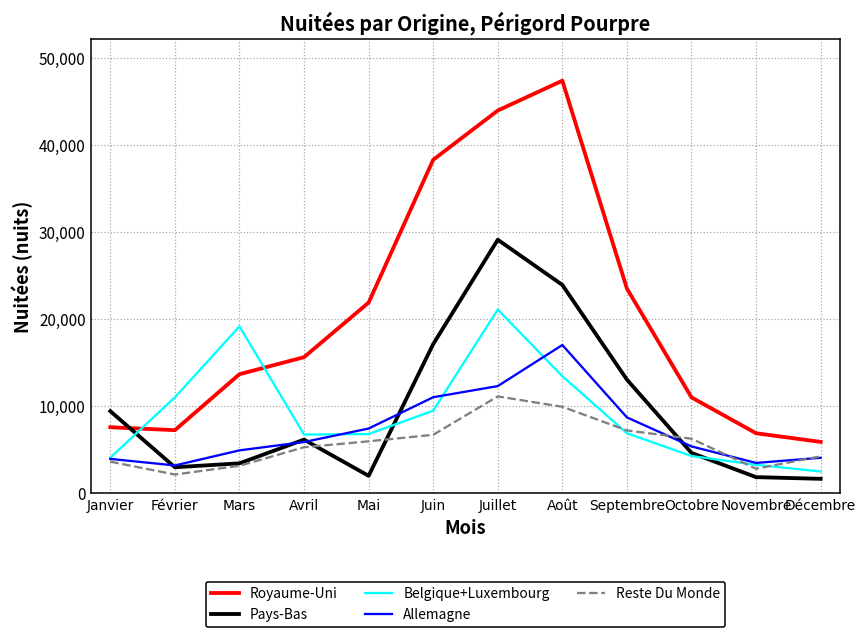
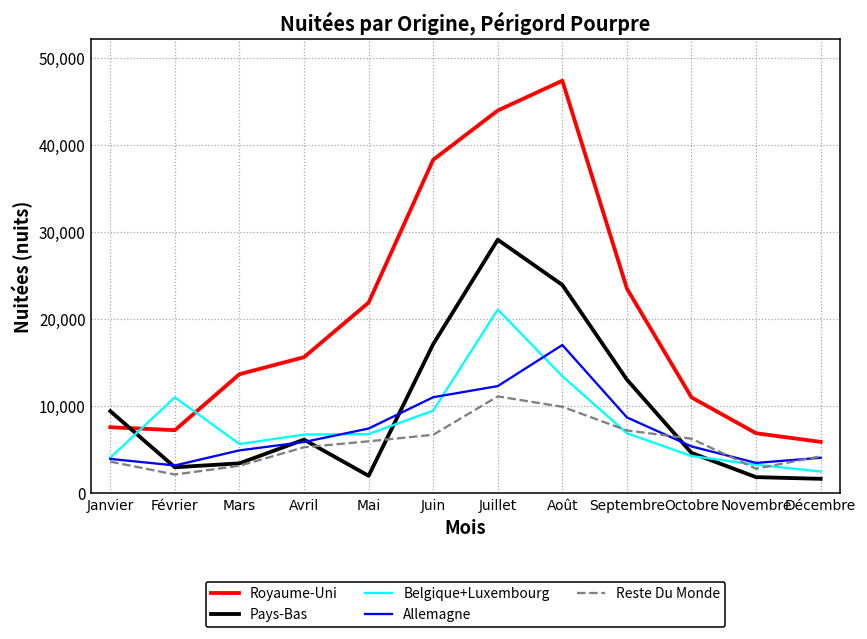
  {
    "Royaume-Uni": {
      "Janvier": "8,000",
      "Février": "7,000",
      "Mars": "14,000",
      "Avril": "16,000",
      "Mai": "22,000",
      "Juin": "38,000",
      "Juillet": "44,000",
      "Août": "47,000",
      "Septembre": "24,000",
      "Octobre": "11,000",
      "Novembre": "7,000",
      "Décembre": "6,000"
    },
    "Pays-Bas": {
      "Janvier": "9,000",
      "Mai": "2,000",
      "Juin": "17,000",
      "Juillet": "29,000",
      "Août": "24,000",
      "Septembre": "13,000",
      "Octobre": "5,000",
      "Novembre": "2,000",
      "Décembre": "2,000"
    },
    "Belgique+Luxembourg": {
      "Février": "11,000",
-     "Mars": "19,000",
+     "Mars": "6,000",
      "Avril": "7,000",
      "Mai": "7,000",
      "Juin": "9,000",
      "Juillet": "21,000",
      "Août": "13,000",
      "Octobre": "4,000",
      "Décembre": "2,000"
    },
    "Allemagne": {
      "Mars": "5,000",
      "Mai": "7,000",
      "Juin": "11,000",
      "Juillet": "12,000",
      "Août": "17,000",
      "Septembre": "9,000",
      "Octobre": "5,000"
    },
    "Reste Du Monde": {
      "Février": "2,000",
      "Avril": "5,000",
      "Mai": "6,000",
      "Juin": "7,000",
      "Juillet": "11,000",
      "Août": "10,000",
      "Octobre": "6,000",
      "Novembre": "3,000"
    }
  }
